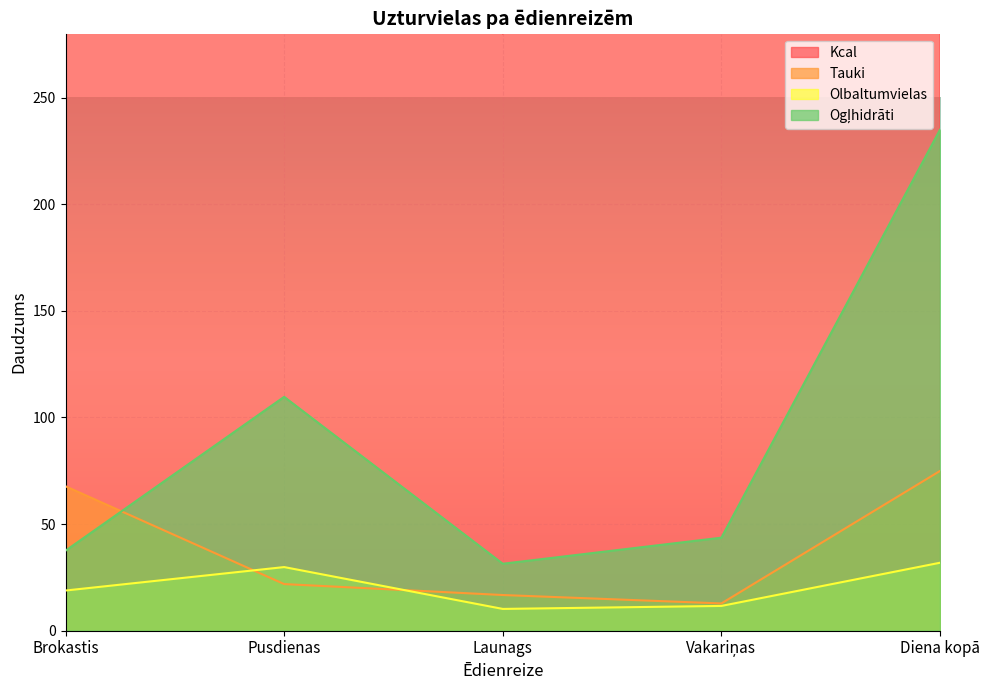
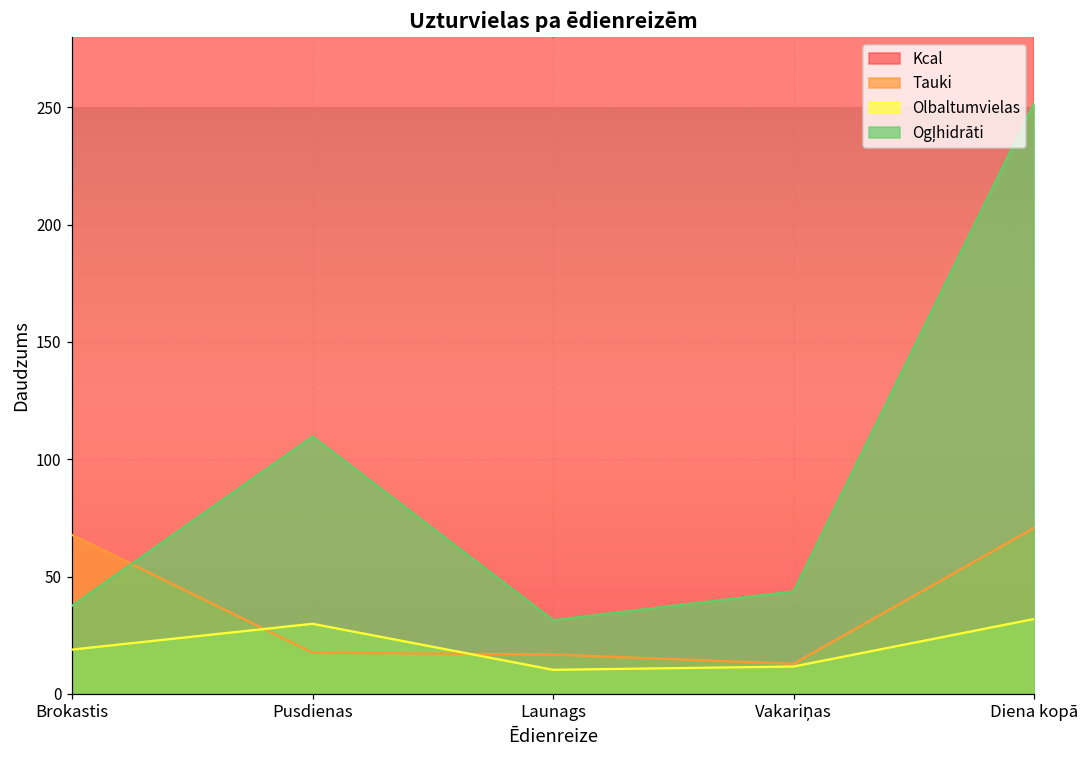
  {
    "Kcal": {
      "Launags": 280
    },
    "Tauki": {
      "Brokastis": 68,
-     "Pusdienas": 22,
+     "Pusdienas": 18,
      "Launags": 17,
-     "Diena kopā": 75
+     "Diena kopā": 71
    },
    "Olbaltumvielas": {
      "Brokastis": 19,
      "Pusdienas": 30,
      "Launags": 10,
      "Diena kopā": 32
    },
    "Ogļhidrāti": {
      "Brokastis": 38,
      "Pusdienas": 110,
      "Launags": 31,
      "Vakariņas": 44,
-     "Diena kopā": 235
+     "Diena kopā": 252
    }
  }
